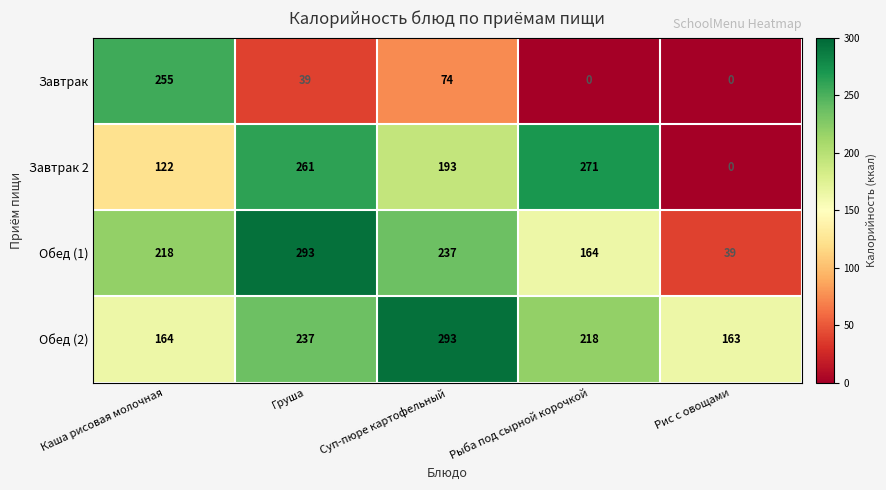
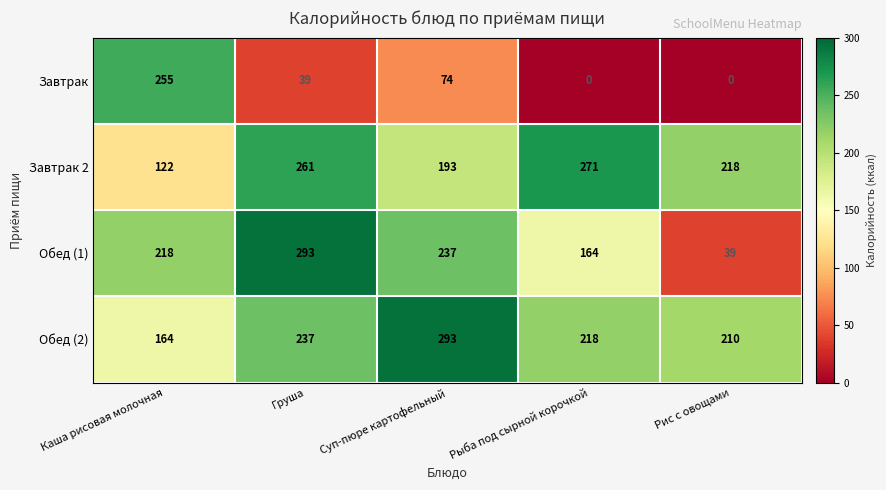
  {
    "Завтрак": {
      "Каша рисовая молочная": 255,
      "Груша": 39,
      "Суп-пюре картофельный": 74,
      "Рыба под сырной корочкой": 0,
      "Рис с овощами": 0
    },
    "Завтрак 2": {
      "Каша рисовая молочная": 122,
      "Груша": 261,
      "Суп-пюре картофельный": 193,
      "Рыба под сырной корочкой": 271,
-     "Рис с овощами": 0
+     "Рис с овощами": 218
    },
    "Обед (1)": {
      "Каша рисовая молочная": 218,
      "Груша": 293,
      "Суп-пюре картофельный": 237,
      "Рыба под сырной корочкой": 164,
      "Рис с овощами": 39
    },
    "Обед (2)": {
      "Каша рисовая молочная": 164,
      "Груша": 237,
      "Суп-пюре картофельный": 293,
      "Рыба под сырной корочкой": 218,
-     "Рис с овощами": 163
+     "Рис с овощами": 210
    }
  }
